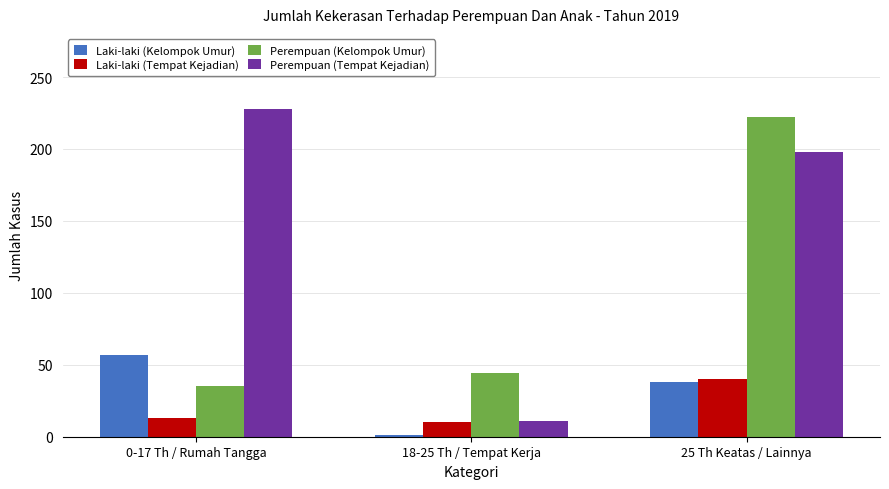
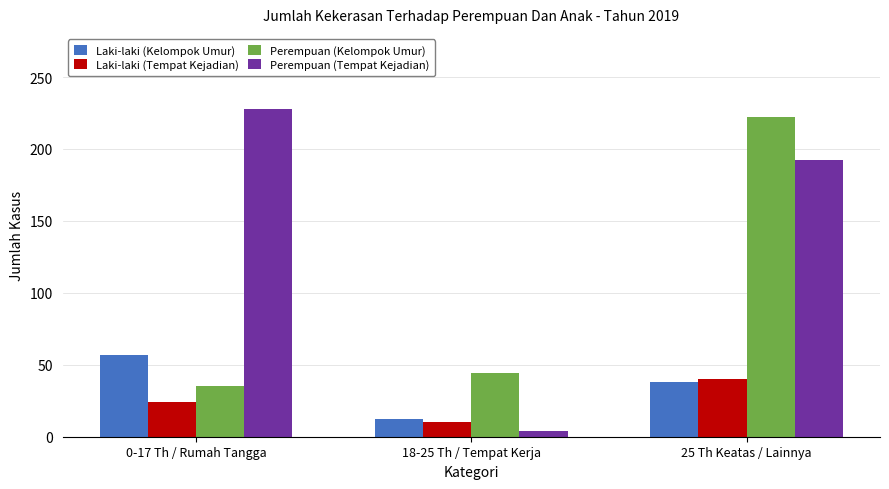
  {
    "Laki-laki (Kelompok Umur)": {
      "0-17 Th / Rumah Tangga": 57,
-     "18-25 Th / Tempat Kerja": 1,
+     "18-25 Th / Tempat Kerja": 12,
      "25 Th Keatas / Lainnya": 38
    },
    "Laki-laki (Tempat Kejadian)": {
-     "0-17 Th / Rumah Tangga": 13,
+     "0-17 Th / Rumah Tangga": 24,
      "18-25 Th / Tempat Kerja": 10,
      "25 Th Keatas / Lainnya": 40
    },
    "Perempuan (Kelompok Umur)": {
      "0-17 Th / Rumah Tangga": 35,
      "18-25 Th / Tempat Kerja": 44,
      "25 Th Keatas / Lainnya": 222
    },
    "Perempuan (Tempat Kejadian)": {
      "0-17 Th / Rumah Tangga": 228,
-     "18-25 Th / Tempat Kerja": 11,
-     "25 Th Keatas / Lainnya": 198
+     "18-25 Th / Tempat Kerja": 4,
+     "25 Th Keatas / Lainnya": 192
    }
  }
